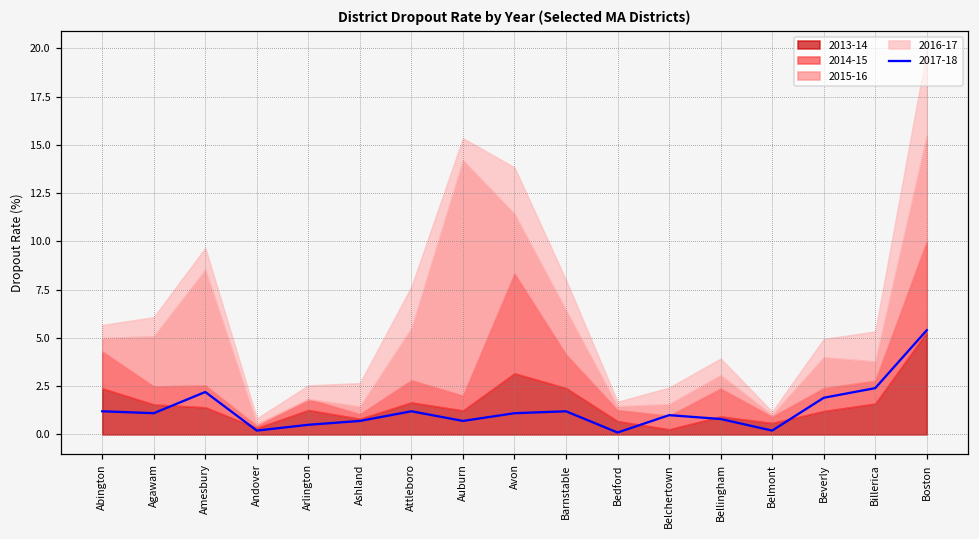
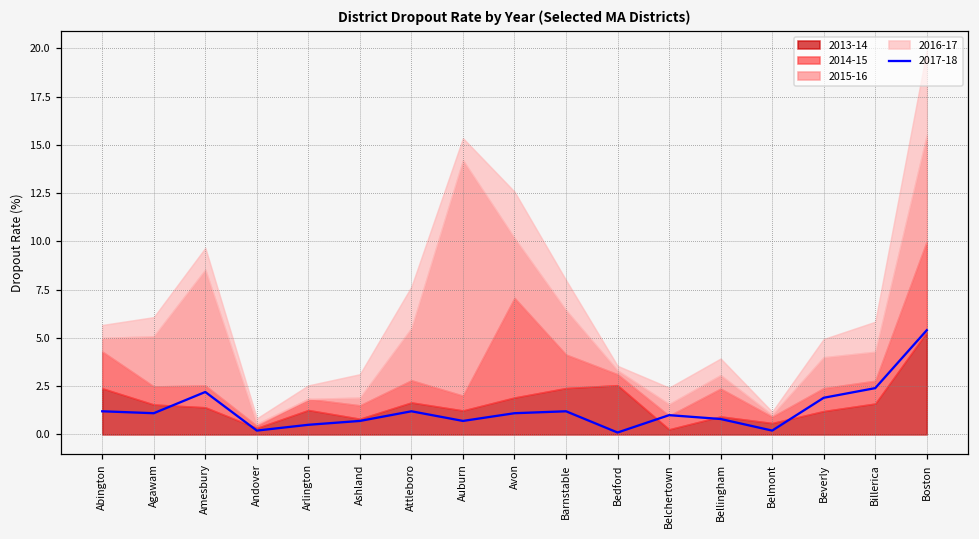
  {
    "2017-18": {
      "Abington": 1.2,
      "Agawam": 1.1,
      "Amesbury": 2.2,
      "Arlington": 0.5,
      "Attleboro": 1.2,
      "Auburn": 0.7,
      "Avon": 1.1,
      "Barnstable": 1.2,
      "Bedford": 0.1,
      "Belmont": 0.2,
      "Beverly": 1.9,
      "Billerica": 2.4
    },
    "2013-14": {
      "Abington": 2.4,
      "Agawam": 1.6,
      "Amesbury": 1.4,
      "Arlington": 1.3,
      "Attleboro": 1.7,
      "Auburn": 1.2,
-     "Avon": 3.2,
+     "Avon": 1.9,
      "Barnstable": 2.4,
-     "Bedford": 0.7,
+     "Bedford": 2.6,
      "Belchertown": 0.3,
      "Belmont": 0.6,
      "Beverly": 1.2,
      "Billerica": 1.6
    },
    "2014-15": {
      "Abington": 1.9,
      "Agawam": 0.9,
      "Amesbury": 1.1,
-     "Ashland": 0.2,
+     "Ashland": 0.7,
      "Attleboro": 1.1,
      "Auburn": 0.8,
      "Avon": 5.2,
      "Barnstable": 1.7,
      "Bedford": 0.6,
      "Bellingham": 1.4,
      "Beverly": 1.2,
      "Billerica": 1.2,
      "Boston": 4.7
    },
    "2015-16": {
      "Abington": 0.7,
      "Agawam": 2.6,
      "Amesbury": 6.0,
      "Ashland": 0.4,
      "Attleboro": 2.7,
      "Auburn": 12.2,
      "Avon": 3.1,
      "Barnstable": 2.3,
      "Bedford": 0.2,
      "Belchertown": 0.6,
      "Bellingham": 0.7,
      "Beverly": 1.6,
-     "Billerica": 1.0,
+     "Billerica": 1.5,
      "Boston": 5.5
    },
    "2016-17": {
      "Abington": 0.7,
      "Agawam": 1.0,
      "Amesbury": 1.1,
      "Andover": 0.3,
      "Arlington": 0.7,
      "Ashland": 1.2,
      "Attleboro": 2.1,
      "Auburn": 1.1,
      "Avon": 2.4,
      "Barnstable": 1.6,
      "Bedford": 0.2,
      "Belchertown": 0.8,
      "Bellingham": 0.9,
      "Belmont": 0.2,
      "Beverly": 0.9,
      "Billerica": 1.6
    }
  }
